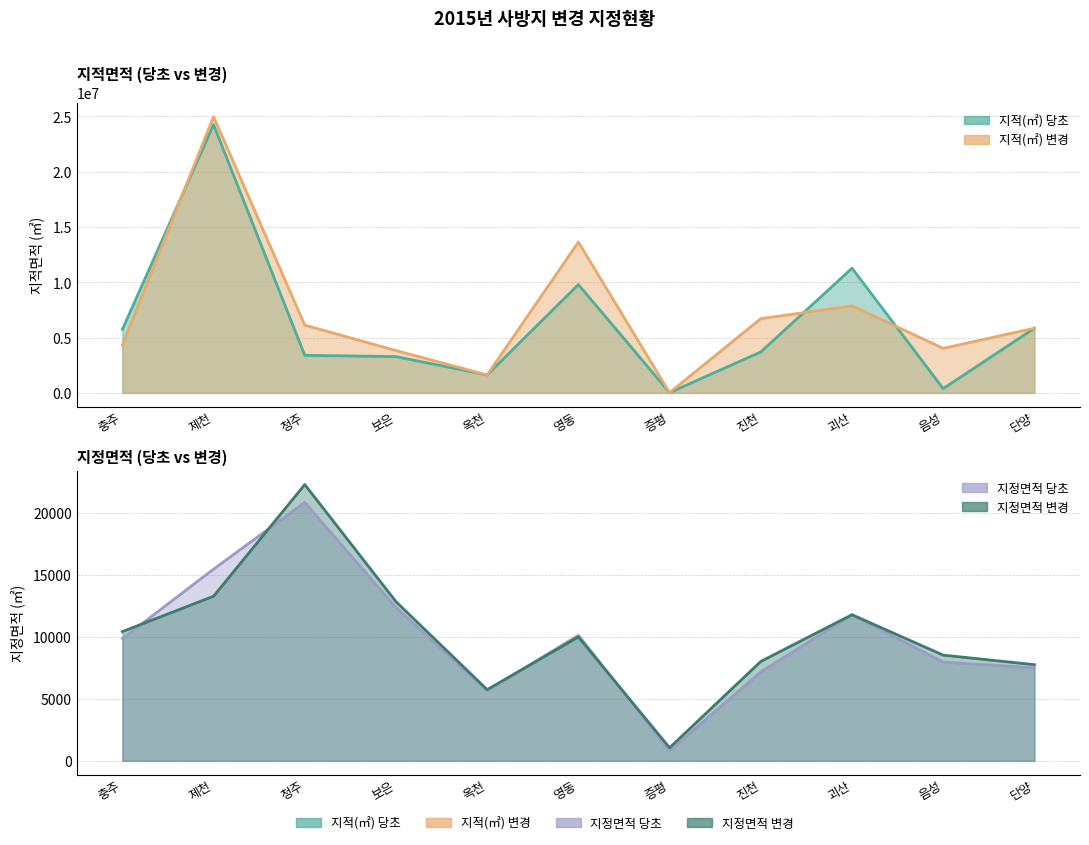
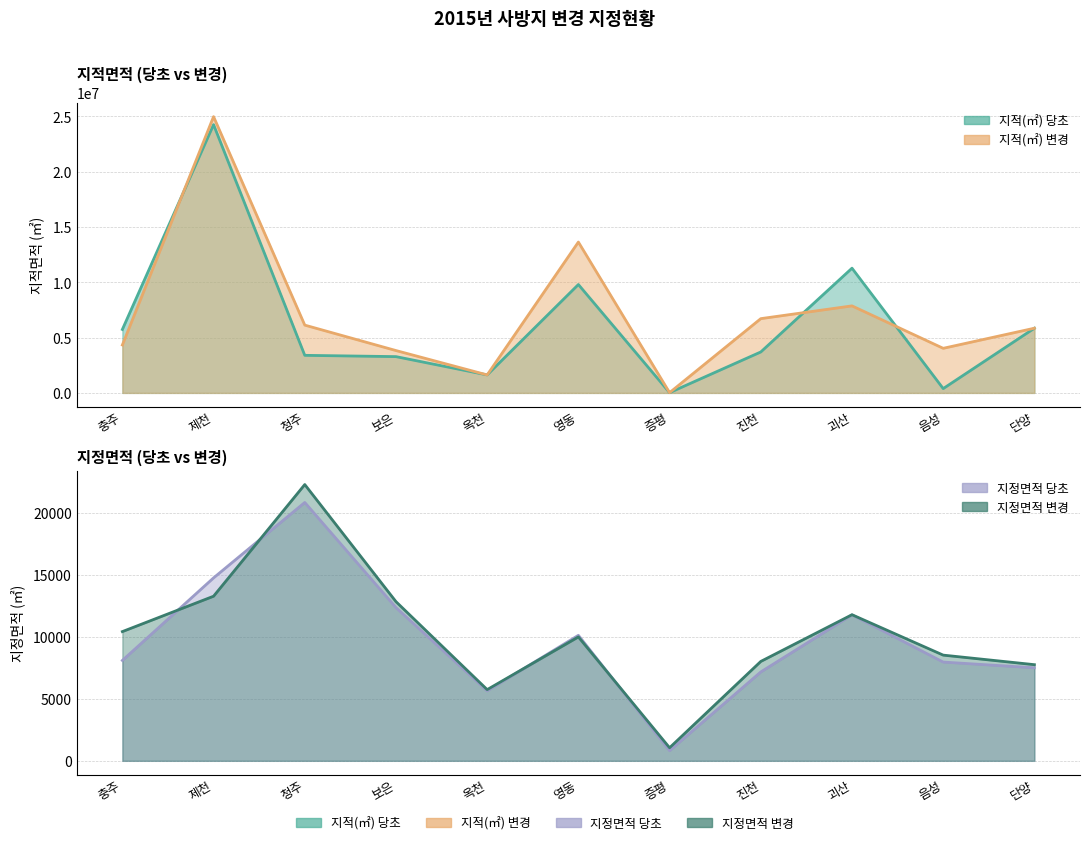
  {
    "지적면적 (당초 vs 변경)": {
      "지적(㎡) 당초": {
        "충주": 5700000,
        "제천": 24200000,
        "청주": 3400000,
        "보은": 3300000,
        "영동": 9800000,
        "진천": 3700000,
        "괴산": 11300000,
        "음성": 400000
      },
      "지적(㎡) 변경": {
        "충주": 4300000,
        "제천": 25000000,
        "청주": 6100000,
        "보은": 3800000,
        "영동": 13600000,
        "진천": 6700000,
        "괴산": 7900000,
        "음성": 4000000
      }
    },
    "지정면적 (당초 vs 변경)": {
      "지정면적 당초": {
-       "충주": 9800,
-       "제천": 15500,
+       "충주": 8100,
+       "제천": 14800,
        "청주": 20800,
        "보은": 12400,
        "증평": 800,
        "진천": 7200,
        "음성": 8000,
        "단양": 7500
      },
      "지정면적 변경": {
        "충주": 10400,
        "제천": 13300,
        "청주": 22300,
        "보은": 12800,
        "증평": 1100,
        "진천": 8000,
        "음성": 8500,
        "단양": 7800
      }
    }
  }
